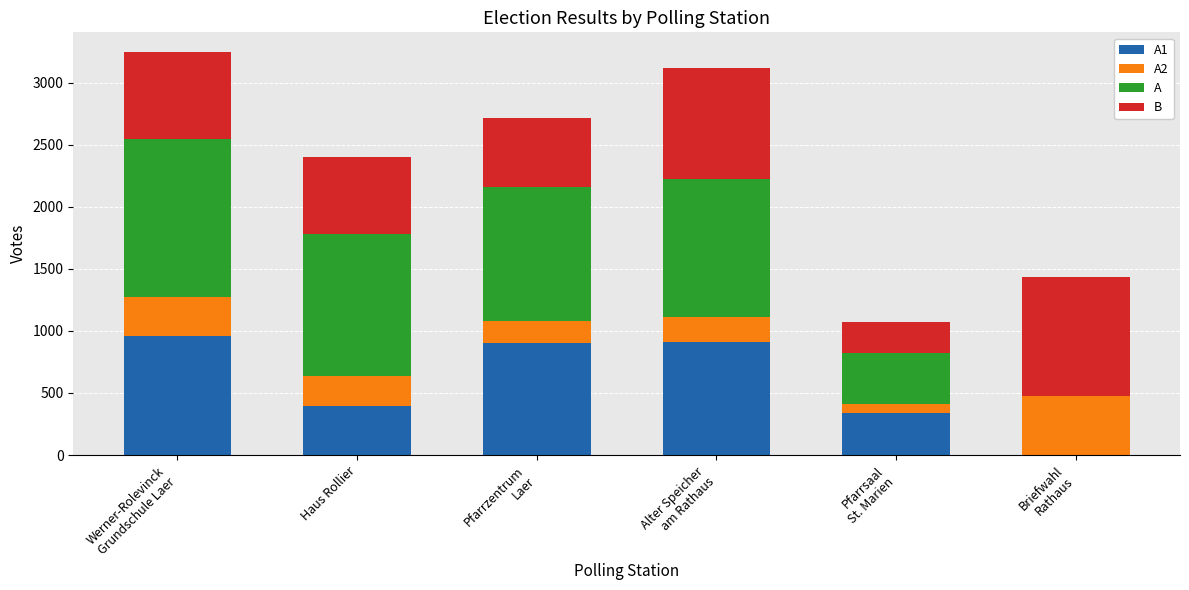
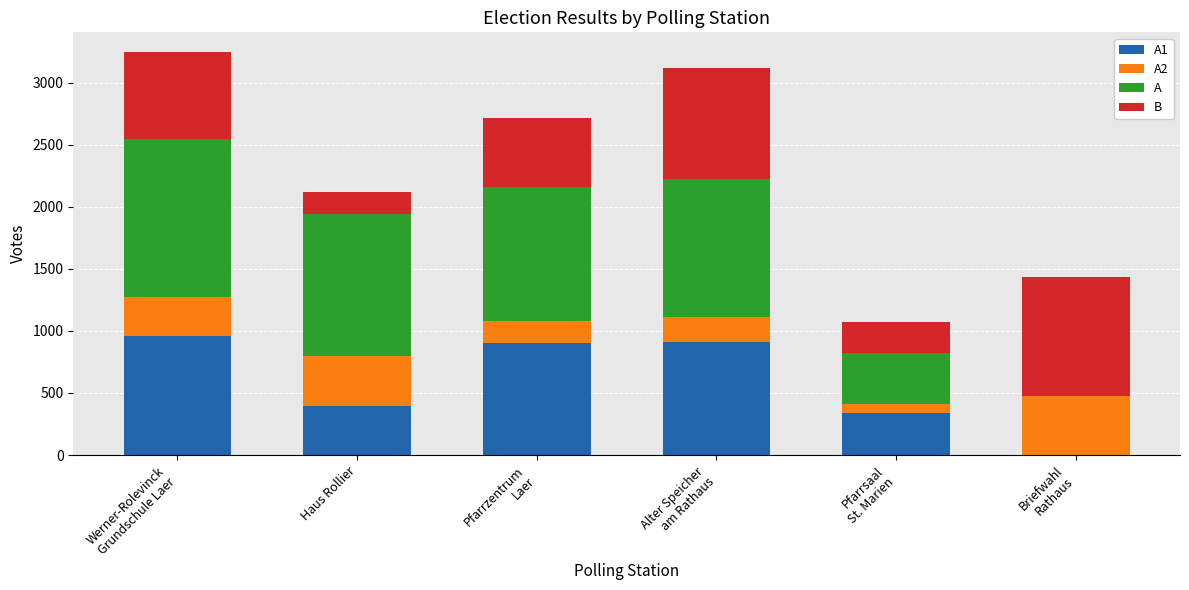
  {
    "A1": {
      "Werner-Rolevinck Grundschule Laer": 960,
      "Haus Rollier": 390,
      "Pfarrzentrum Laer": 900,
      "Alter Speicher am Rathaus": 910,
      "Pfarrsaal St. Marien": 340,
      "Briefwahl Rathaus": 0
    },
    "A2": {
      "Werner-Rolevinck Grundschule Laer": 320,
-     "Haus Rollier": 240,
+     "Haus Rollier": 410,
      "Pfarrzentrum Laer": 180,
      "Alter Speicher am Rathaus": 200,
      "Pfarrsaal St. Marien": 70,
      "Briefwahl Rathaus": 480
    },
    "A": {
      "Werner-Rolevinck Grundschule Laer": 1280,
      "Haus Rollier": 1150,
      "Pfarrzentrum Laer": 1080,
      "Alter Speicher am Rathaus": 1110,
      "Pfarrsaal St. Marien": 410,
      "Briefwahl Rathaus": 0
    },
    "B": {
      "Werner-Rolevinck Grundschule Laer": 690,
-     "Haus Rollier": 620,
+     "Haus Rollier": 170,
      "Pfarrzentrum Laer": 560,
      "Alter Speicher am Rathaus": 890,
      "Pfarrsaal St. Marien": 250,
      "Briefwahl Rathaus": 960
    }
  }
